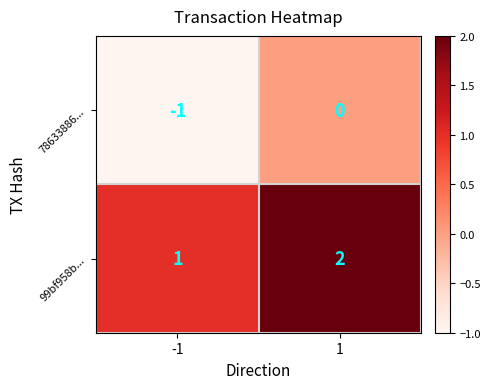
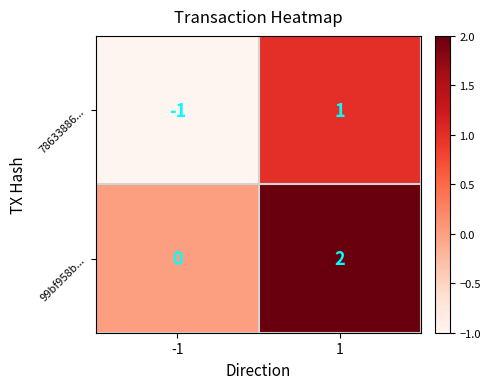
  {
    "78633886...": {
      "-1": -1,
-     "1": 0
+     "1": 1
    },
    "99bf958b...": {
-     "-1": 1,
+     "-1": 0,
      "1": 2
    }
  }
